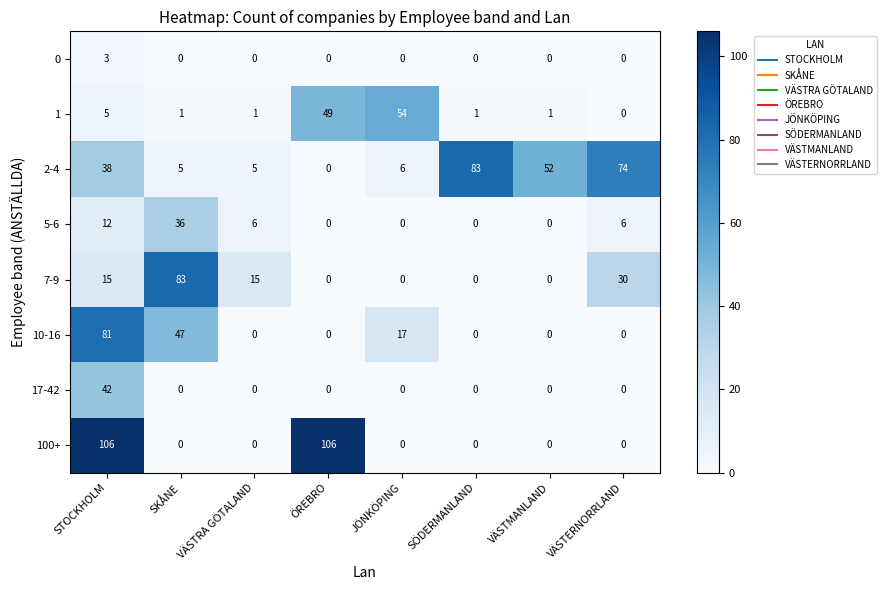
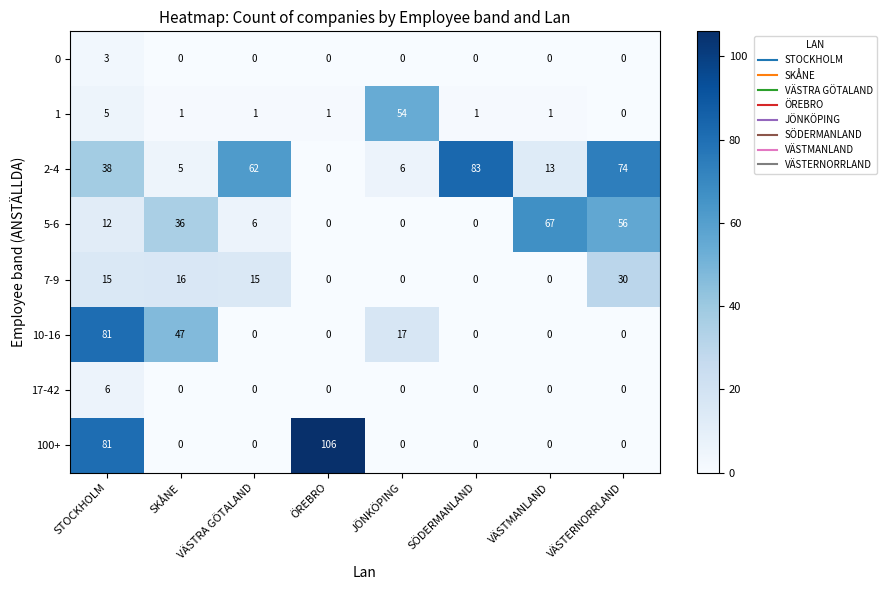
  {
    "0": {
      "STOCKHOLM": 3,
      "SKÅNE": 0,
      "VÄSTRA GÖTALAND": 0,
      "ÖREBRO": 0,
      "JÖNKÖPING": 0,
      "SÖDERMANLAND": 0,
      "VÄSTMANLAND": 0,
      "VÄSTERNORRLAND": 0
    },
    "1": {
      "STOCKHOLM": 5,
      "SKÅNE": 1,
      "VÄSTRA GÖTALAND": 1,
-     "ÖREBRO": 49,
+     "ÖREBRO": 1,
      "JÖNKÖPING": 54,
      "SÖDERMANLAND": 1,
      "VÄSTMANLAND": 1,
      "VÄSTERNORRLAND": 0
    },
    "2-4": {
      "STOCKHOLM": 38,
      "SKÅNE": 5,
-     "VÄSTRA GÖTALAND": 5,
+     "VÄSTRA GÖTALAND": 62,
      "ÖREBRO": 0,
      "JÖNKÖPING": 6,
      "SÖDERMANLAND": 83,
-     "VÄSTMANLAND": 52,
+     "VÄSTMANLAND": 13,
      "VÄSTERNORRLAND": 74
    },
    "5-6": {
      "STOCKHOLM": 12,
      "SKÅNE": 36,
      "VÄSTRA GÖTALAND": 6,
      "ÖREBRO": 0,
      "JÖNKÖPING": 0,
      "SÖDERMANLAND": 0,
-     "VÄSTMANLAND": 0,
-     "VÄSTERNORRLAND": 6
+     "VÄSTMANLAND": 67,
+     "VÄSTERNORRLAND": 56
    },
    "7-9": {
      "STOCKHOLM": 15,
-     "SKÅNE": 83,
+     "SKÅNE": 16,
      "VÄSTRA GÖTALAND": 15,
      "ÖREBRO": 0,
      "JÖNKÖPING": 0,
      "SÖDERMANLAND": 0,
      "VÄSTMANLAND": 0,
      "VÄSTERNORRLAND": 30
    },
    "10-16": {
      "STOCKHOLM": 81,
      "SKÅNE": 47,
      "VÄSTRA GÖTALAND": 0,
      "ÖREBRO": 0,
      "JÖNKÖPING": 17,
      "SÖDERMANLAND": 0,
      "VÄSTMANLAND": 0,
      "VÄSTERNORRLAND": 0
    },
    "17-42": {
-     "STOCKHOLM": 42,
+     "STOCKHOLM": 6,
      "SKÅNE": 0,
      "VÄSTRA GÖTALAND": 0,
      "ÖREBRO": 0,
      "JÖNKÖPING": 0,
      "SÖDERMANLAND": 0,
      "VÄSTMANLAND": 0,
      "VÄSTERNORRLAND": 0
    },
    "100+": {
-     "STOCKHOLM": 106,
+     "STOCKHOLM": 81,
      "SKÅNE": 0,
      "VÄSTRA GÖTALAND": 0,
      "ÖREBRO": 106,
      "JÖNKÖPING": 0,
      "SÖDERMANLAND": 0,
      "VÄSTMANLAND": 0,
      "VÄSTERNORRLAND": 0
    }
  }
